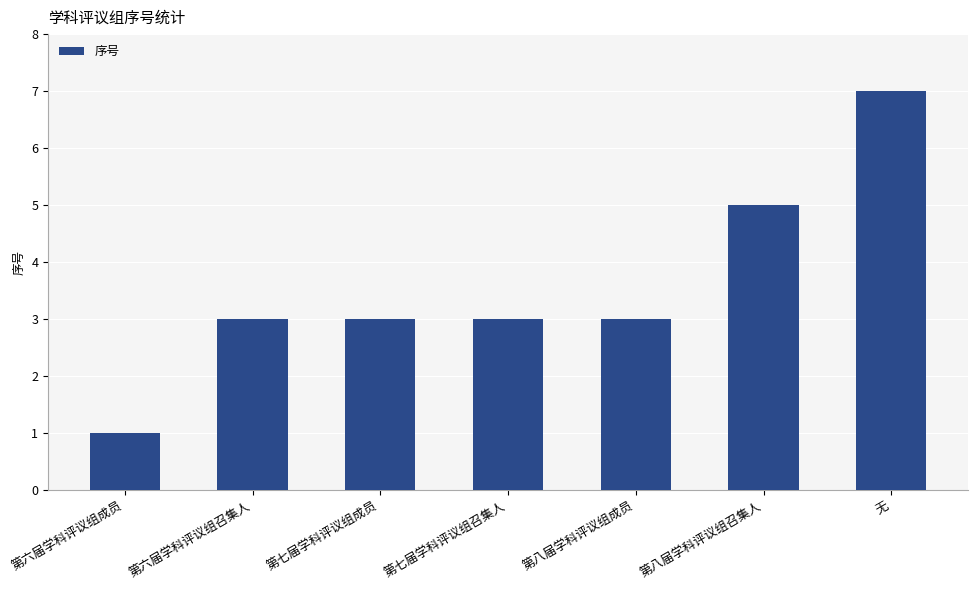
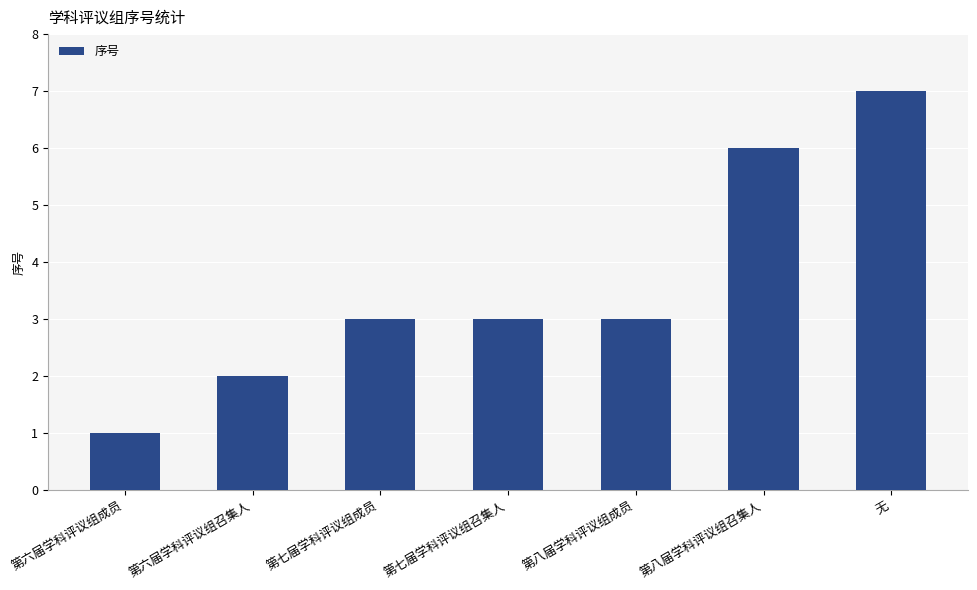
  {
    "第六届学科评议组成员": 1,
-   "第六届学科评议组召集人": 3,
+   "第六届学科评议组召集人": 2,
    "第七届学科评议组成员": 3,
    "第七届学科评议组召集人": 3,
    "第八届学科评议组成员": 3,
-   "第八届学科评议组召集人": 5,
+   "第八届学科评议组召集人": 6,
    "无": 7
  }
